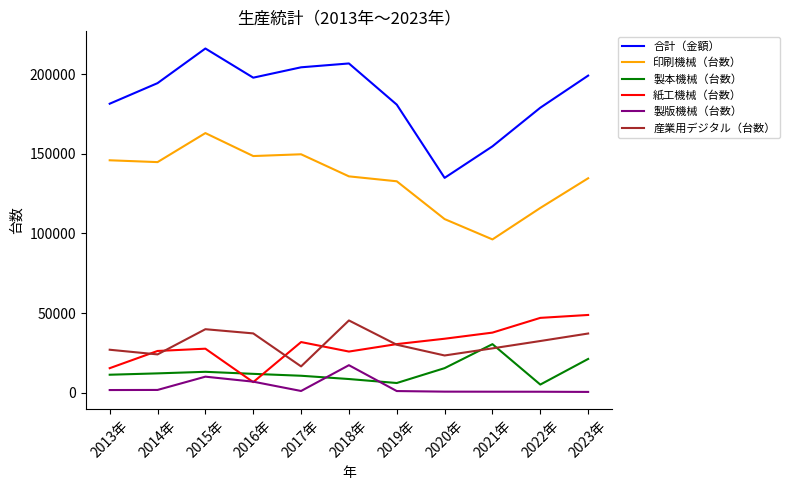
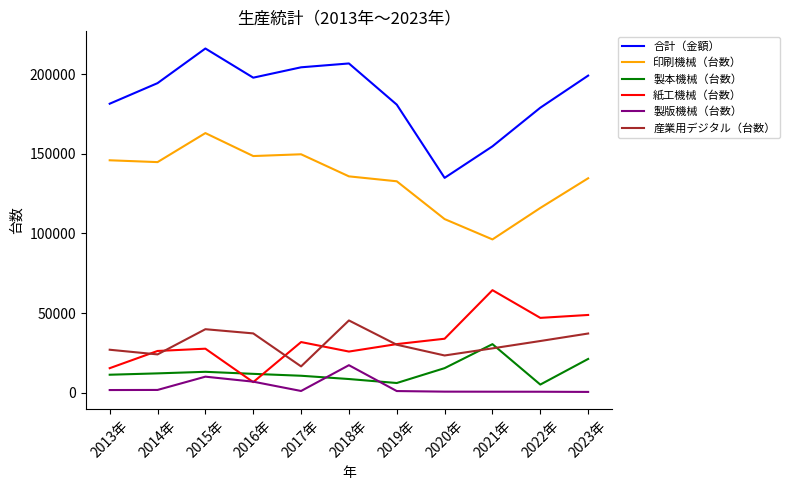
  {
    "合計（金額）": {
      "2013年": 182000,
      "2014年": 194000,
      "2015年": 216000,
      "2016年": 198000,
      "2017年": 204000,
      "2018年": 207000,
      "2019年": 181000,
      "2020年": 135000,
      "2021年": 155000,
      "2022年": 179000,
      "2023年": 199000
    },
    "印刷機械（台数）": {
      "2013年": 146000,
      "2014年": 145000,
      "2015年": 163000,
      "2016年": 149000,
      "2017年": 150000,
      "2018年": 136000,
      "2019年": 133000,
      "2020年": 109000,
      "2021年": 96000,
      "2022年": 116000,
      "2023年": 135000
    },
    "製本機械（台数）": {
      "2013年": 11000,
      "2014年": 12000,
      "2015年": 13000,
      "2016年": 12000,
      "2017年": 11000,
      "2018年": 9000,
      "2019年": 6000,
      "2020年": 15000,
      "2021年": 30000,
      "2022年": 5000,
      "2023年": 21000
    },
    "紙工機械（台数）": {
      "2013年": 15000,
      "2014年": 26000,
      "2015年": 28000,
      "2017年": 32000,
      "2018年": 26000,
      "2020年": 34000,
-     "2021年": 38000,
+     "2021年": 64000,
      "2022年": 47000,
      "2023年": 49000
    },
    "製版機械（台数）": {
      "2013年": 2000,
      "2014年": 2000,
      "2015年": 10000,
      "2017年": 1000,
      "2018年": 17000,
      "2019年": 1000,
      "2020年": 1000,
      "2021年": 1000,
      "2022年": 1000,
      "2023年": 0
    },
    "産業用デジタル（台数）": {
      "2013年": 27000,
      "2014年": 24000,
      "2015年": 40000,
      "2016年": 37000,
      "2017年": 16000,
      "2018年": 45000,
      "2020年": 23000,
      "2021年": 28000,
      "2022年": 32000,
      "2023年": 37000
    }
  }
